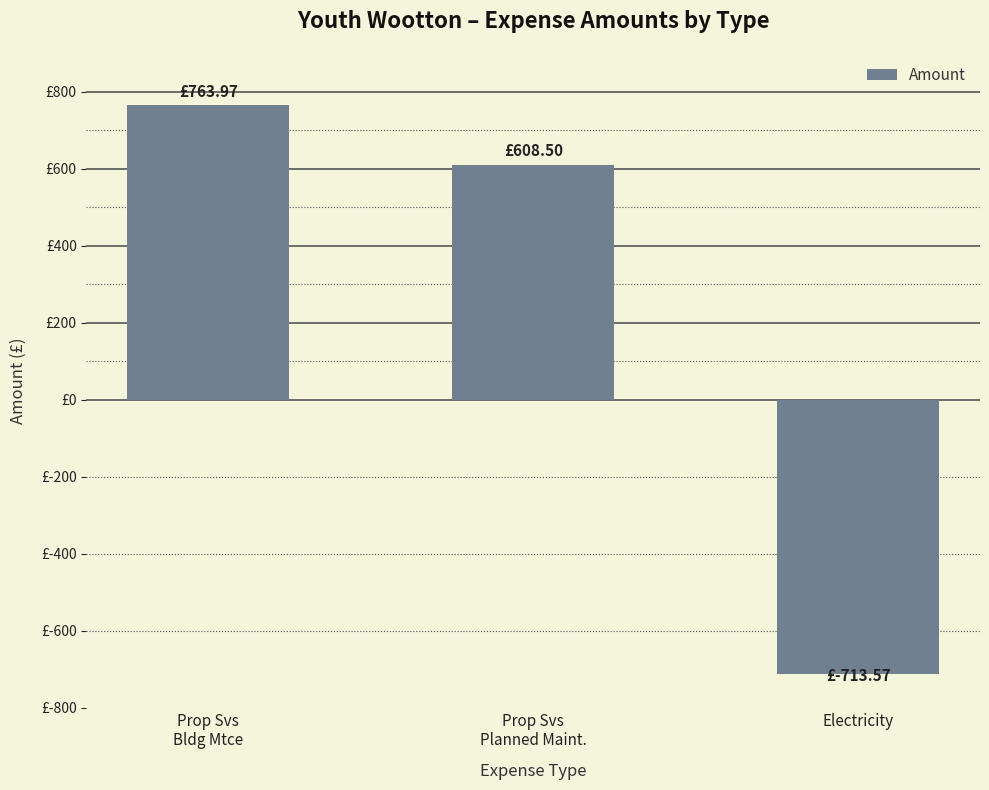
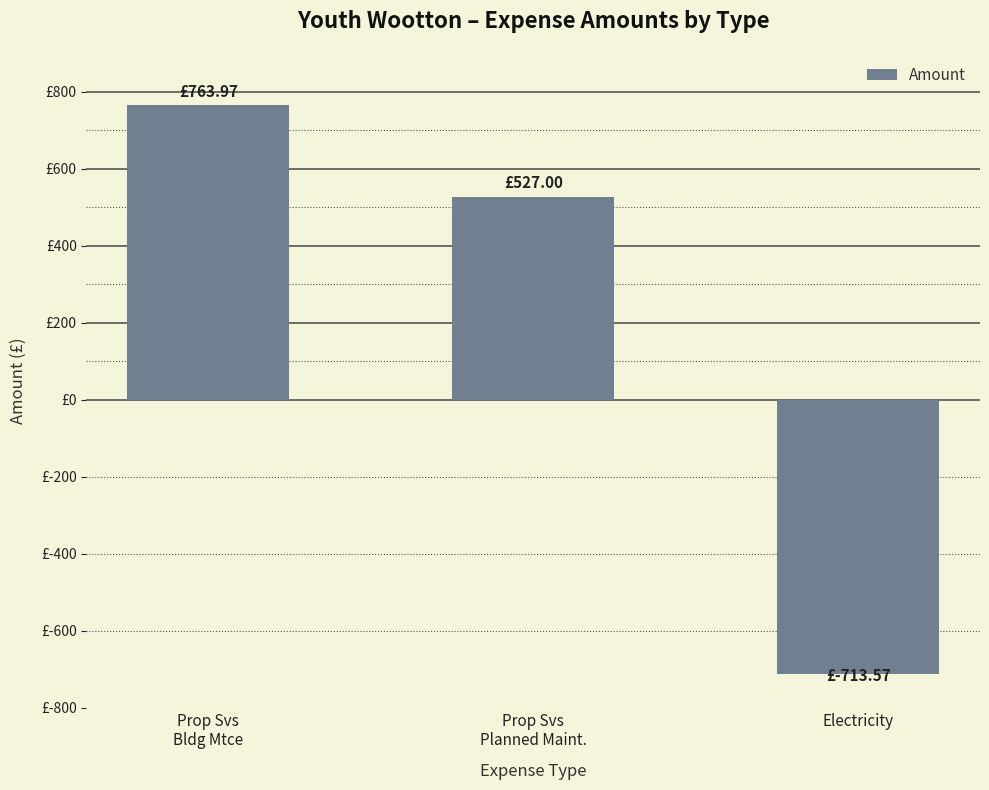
  {
    "Prop Svs Bldg Mtce": "£763.97",
-   "Prop Svs Planned Maint.": "£608.50",
+   "Prop Svs Planned Maint.": "£527.00",
    "Electricity": "£-713.57"
  }
